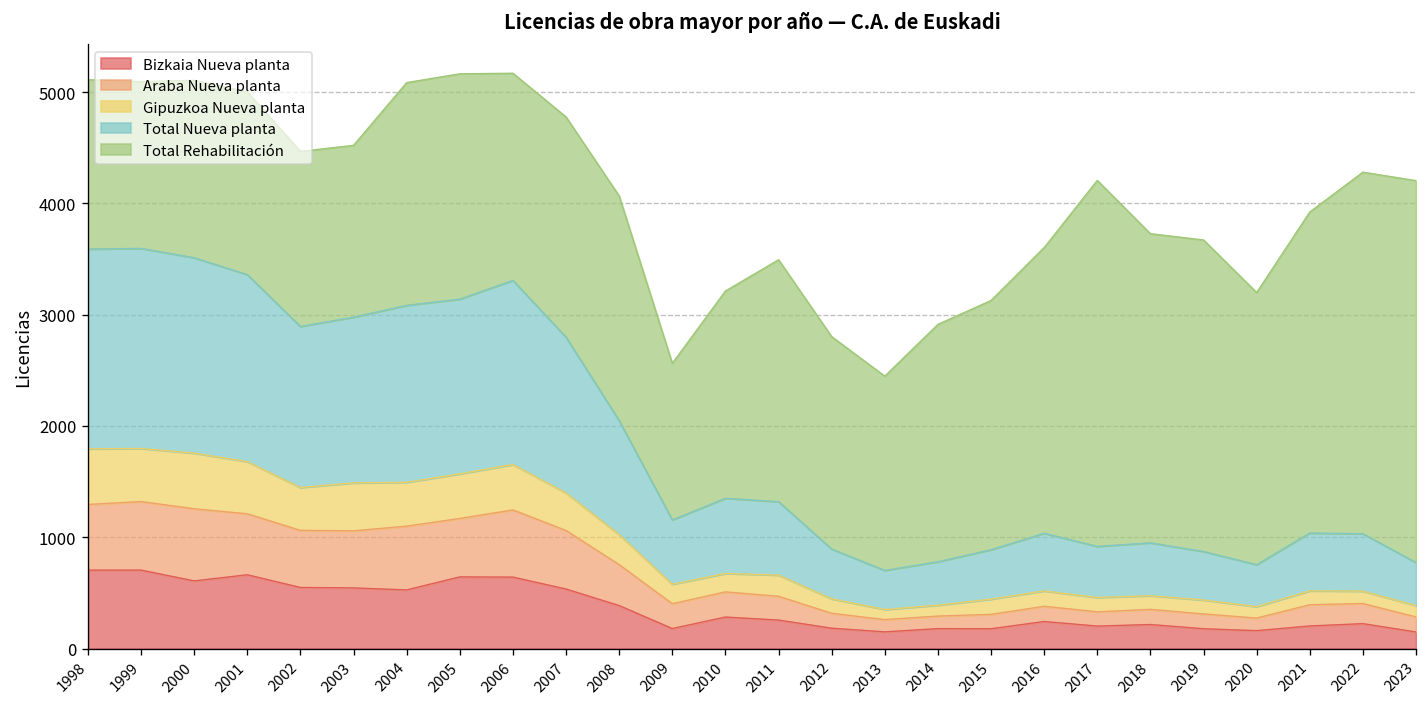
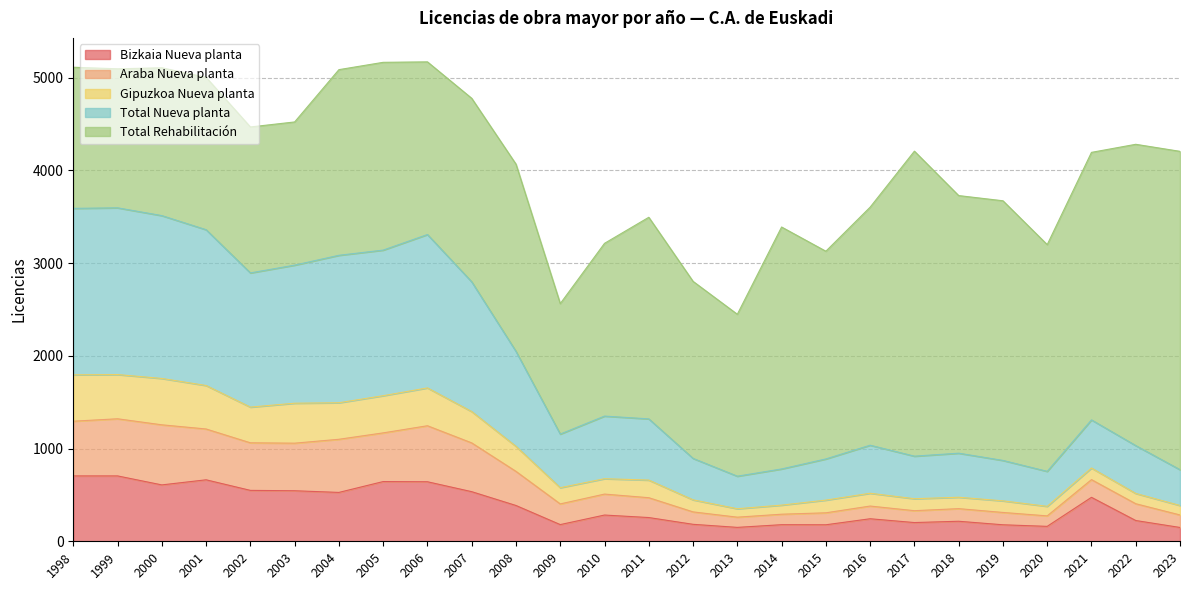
  {
    "Bizkaia Nueva planta": {
      "1998": 700,
      "1999": 700,
      "2000": 600,
      "2001": 700,
      "2002": 500,
      "2003": 500,
      "2004": 500,
      "2005": 600,
      "2006": 600,
      "2007": 500,
      "2008": 400,
      "2009": 200,
      "2010": 300,
      "2011": 300,
      "2012": 200,
      "2013": 200,
      "2014": 200,
      "2015": 200,
      "2016": 200,
      "2017": 200,
      "2018": 200,
      "2019": 200,
      "2020": 200,
-     "2021": 200,
+     "2021": 500,
      "2022": 200,
      "2023": 100
    },
    "Total Nueva planta": {
      "1998": 1800,
      "1999": 1800,
      "2000": 1800,
      "2001": 1700,
      "2002": 1400,
      "2003": 1500,
      "2004": 1600,
      "2005": 1600,
      "2006": 1700,
      "2007": 1400,
      "2008": 1000,
      "2009": 600,
      "2010": 700,
      "2011": 700,
      "2012": 400,
      "2013": 400,
      "2014": 400,
      "2015": 400,
      "2016": 500,
      "2017": 500,
      "2018": 500,
      "2019": 400,
      "2020": 400,
      "2021": 500,
      "2022": 500,
      "2023": 400
    },
    "Total Rehabilitación": {
      "1998": 1500,
      "2003": 1500,
      "2004": 2000,
      "2005": 2000,
      "2006": 1900,
      "2007": 2000,
      "2008": 2000,
      "2009": 1400,
      "2010": 1900,
      "2011": 2200,
      "2012": 1900,
      "2013": 1700,
-     "2014": 2100,
+     "2014": 2600,
      "2015": 2200,
      "2016": 2600,
      "2017": 3300,
      "2018": 2800,
      "2019": 2800,
      "2020": 2400,
      "2021": 2900,
      "2022": 3200,
      "2023": 3400
    }
  }
